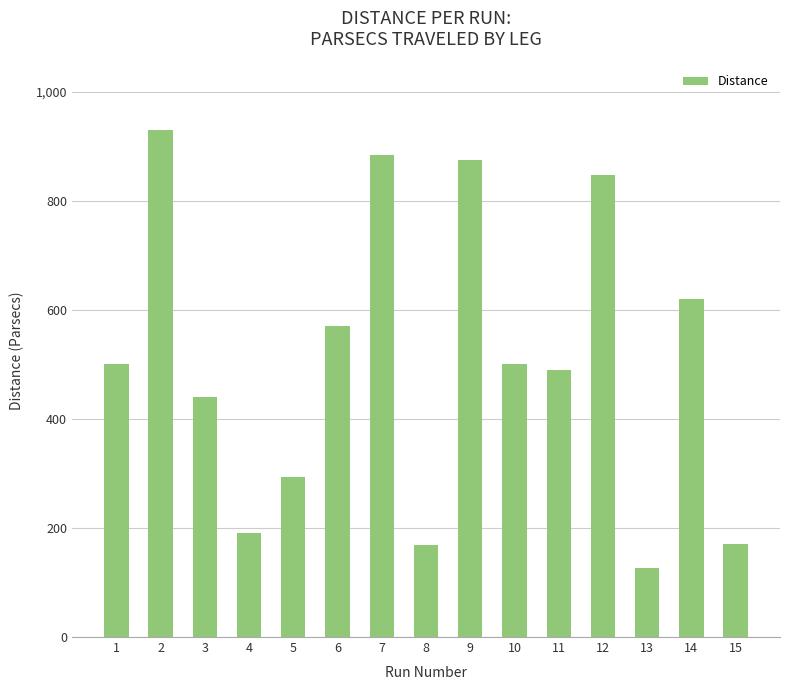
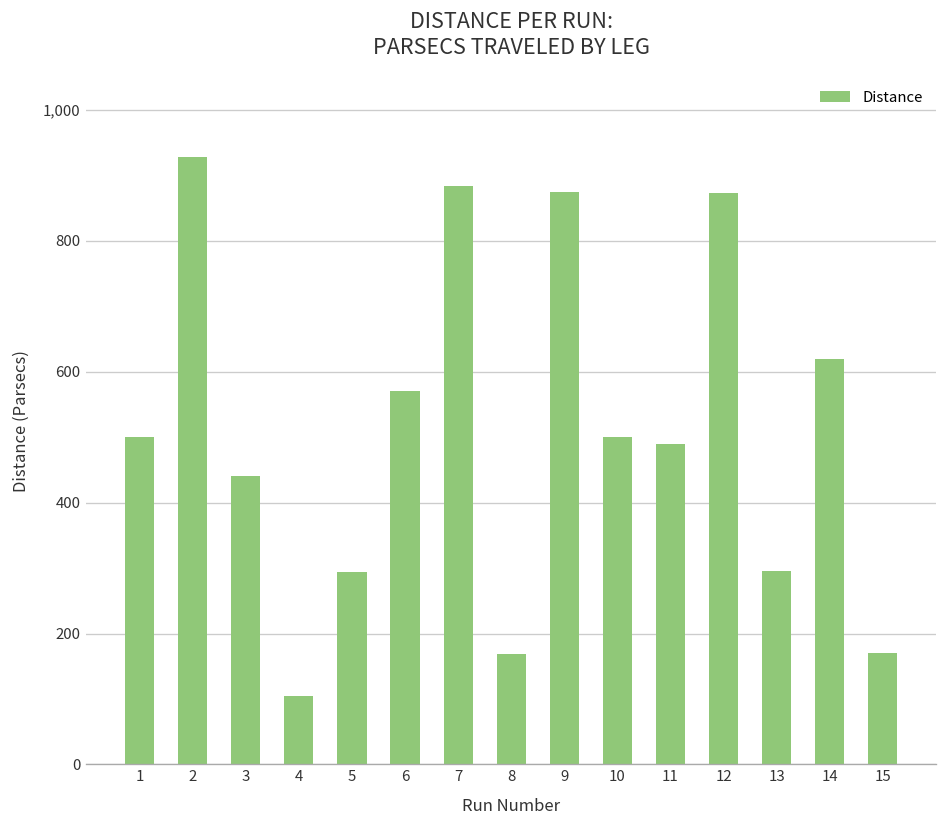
  {
    "1": 500,
    "2": 930,
    "3": 440,
-   "4": 190,
+   "4": 100,
    "5": 290,
    "6": 570,
    "7": 880,
    "8": 170,
    "9": 880,
    "10": 500,
    "11": 490,
-   "12": 850,
-   "13": 130,
+   "12": 870,
+   "13": 300,
    "14": 620,
    "15": 170
  }
